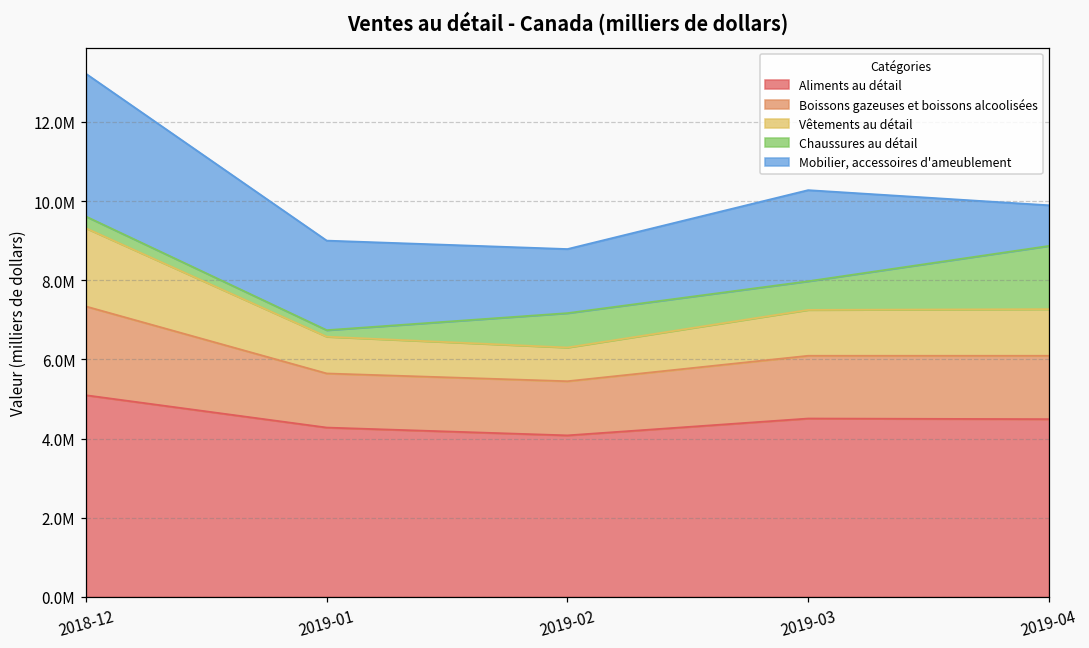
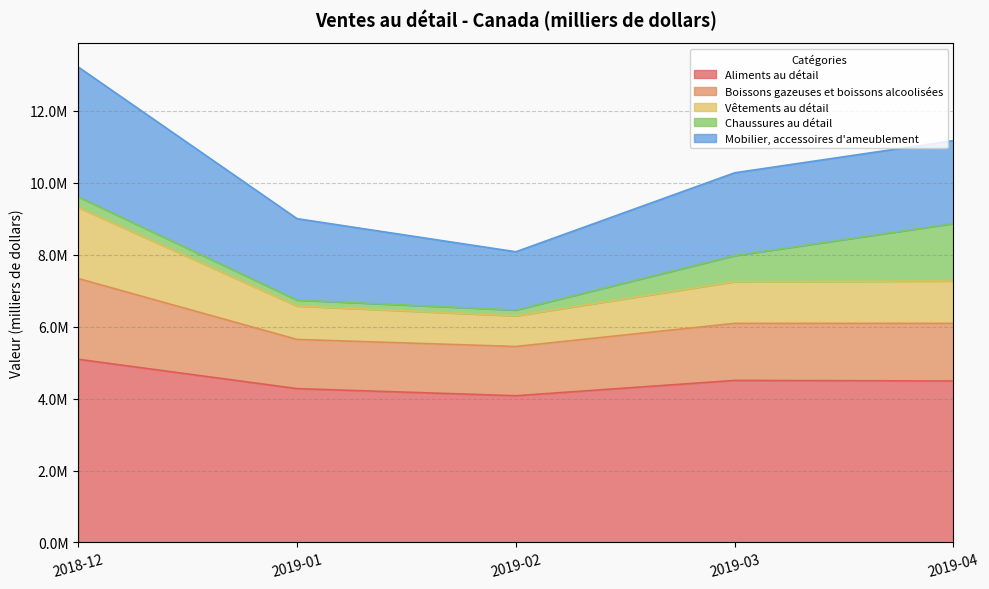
  {
    "Chaussures au détail": {
      "2018-12": 300000,
      "2019-01": 200000,
-     "2019-02": 900000,
+     "2019-02": 200000,
      "2019-03": 700000,
      "2019-04": 1600000
    },
    "Mobilier, accessoires d'ameublement": {
      "2018-12": 3600000,
      "2019-01": 2300000,
      "2019-02": 1600000,
      "2019-03": 2300000,
-     "2019-04": 1000000
+     "2019-04": 2300000
    }
  }
